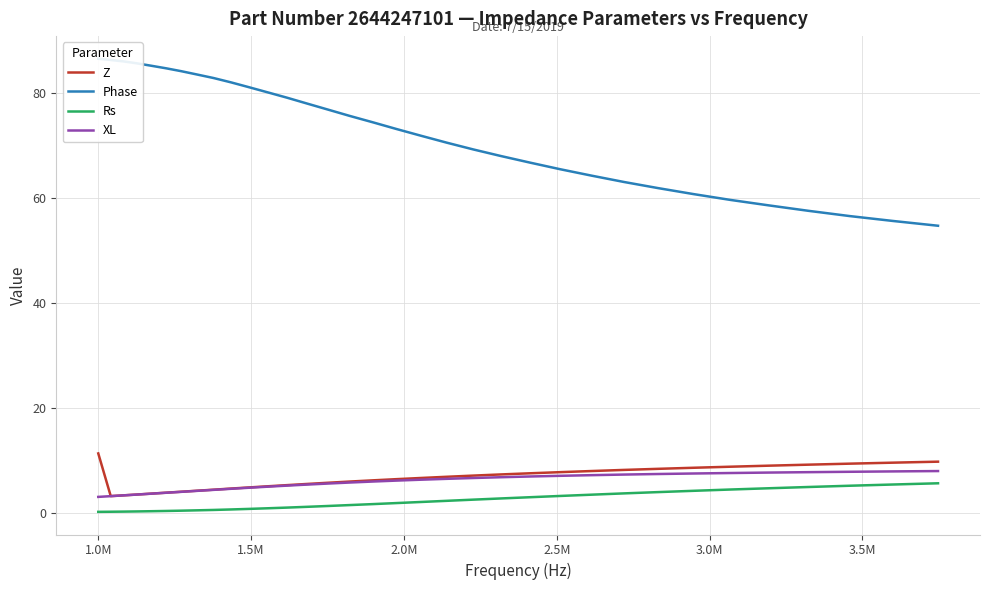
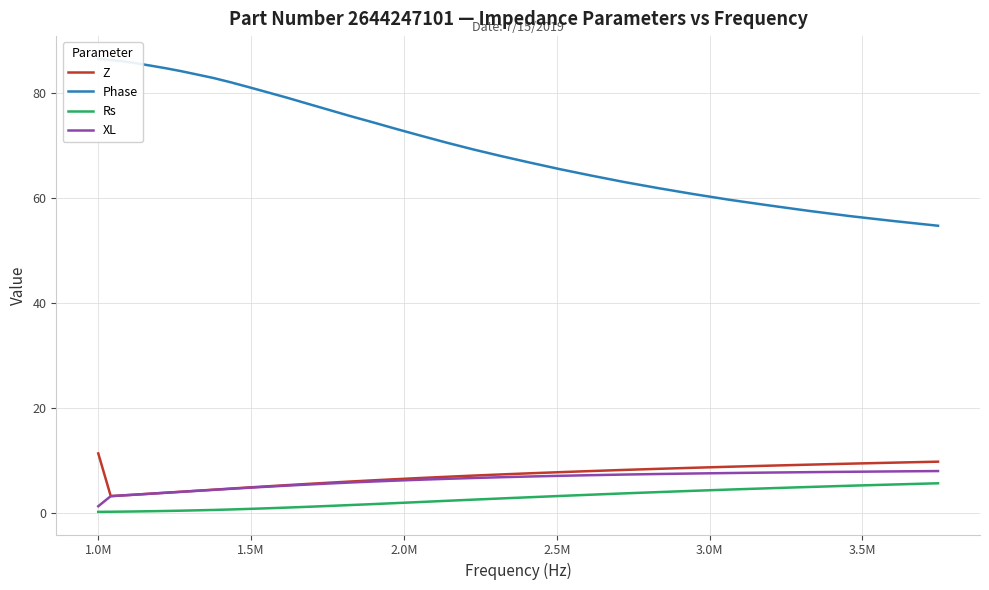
  {
    "Z": {
      "1.0M": 11
    },
    "Rs": {
      "1.0M": 0
    },
    "XL": {
-     "1.0M": 3
+     "1.0M": 1
    }
  }
